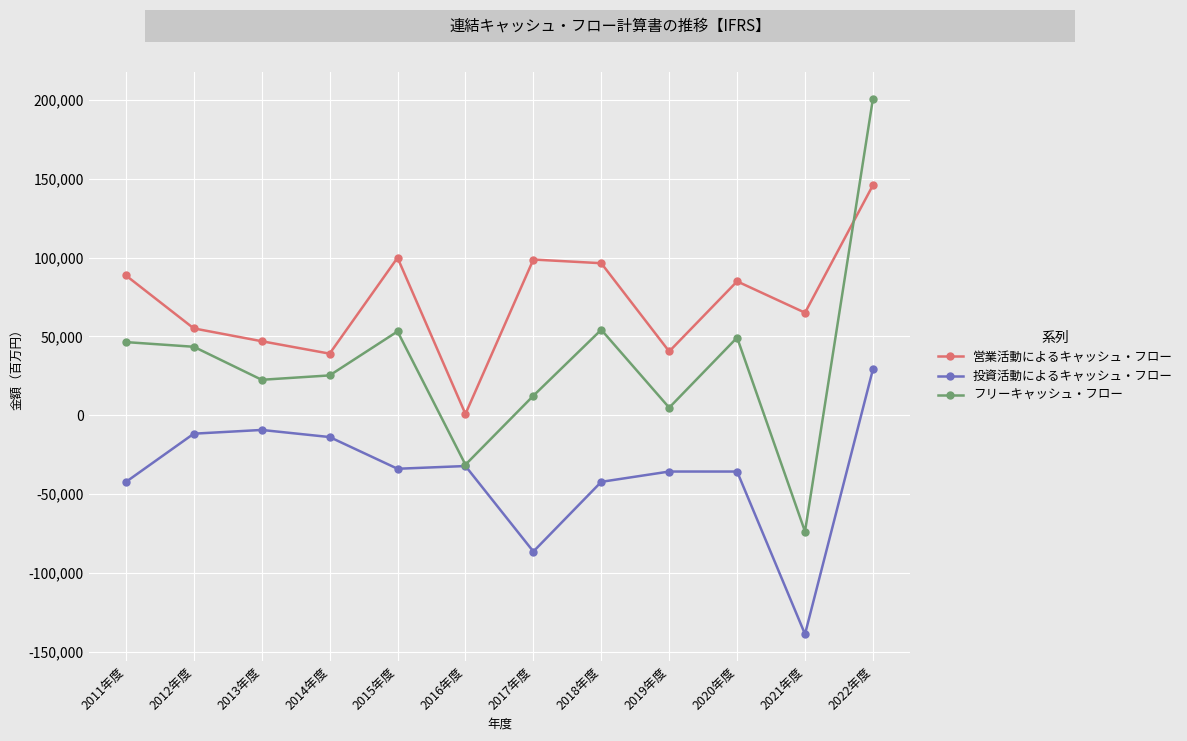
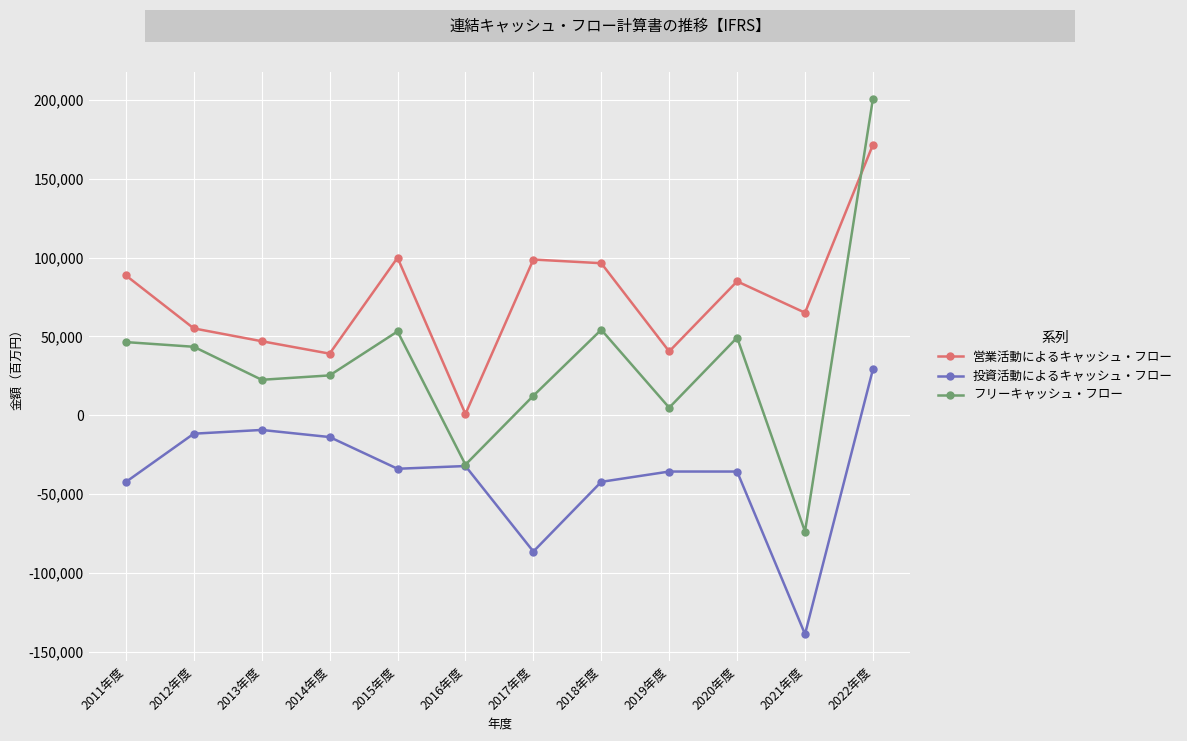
  {
    "営業活動によるキャッシュ・フロー": {
      "2011年度": "89,000",
      "2012年度": "55,000",
      "2013年度": "47,000",
      "2014年度": "39,000",
      "2015年度": "100,000",
      "2016年度": "1,000",
      "2017年度": "99,000",
      "2018年度": "96,000",
      "2019年度": "41,000",
      "2020年度": "85,000",
      "2021年度": "65,000",
-     "2022年度": "146,000"
+     "2022年度": "172,000"
    },
    "投資活動によるキャッシュ・フロー": {
      "2011年度": "-42,000",
      "2012年度": "-12,000",
      "2013年度": "-9,000",
      "2014年度": "-14,000",
      "2015年度": "-34,000",
      "2017年度": "-86,000",
      "2018年度": "-42,000",
      "2019年度": "-36,000",
      "2020年度": "-36,000",
      "2021年度": "-139,000",
      "2022年度": "29,000"
    },
    "フリーキャッシュ・フロー": {
      "2011年度": "46,000",
      "2012年度": "43,000",
      "2013年度": "23,000",
      "2014年度": "25,000",
      "2015年度": "53,000",
      "2017年度": "12,000",
      "2018年度": "54,000",
      "2019年度": "5,000",
      "2020年度": "49,000",
      "2021年度": "-74,000",
      "2022年度": "201,000"
    }
  }
